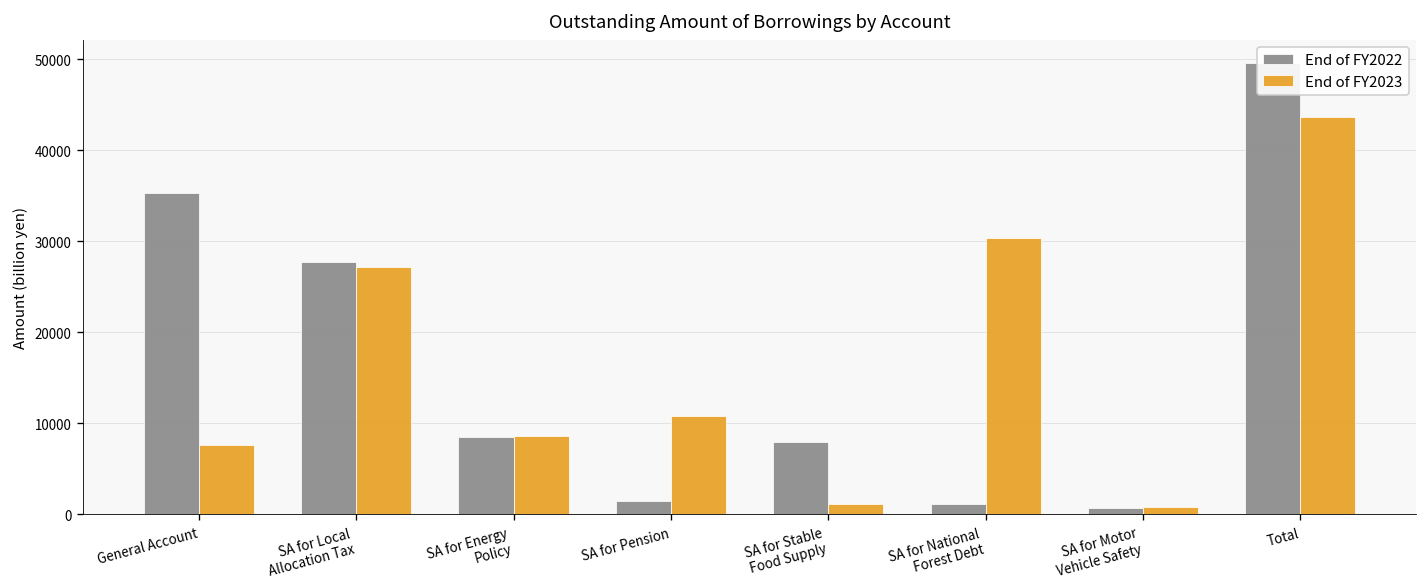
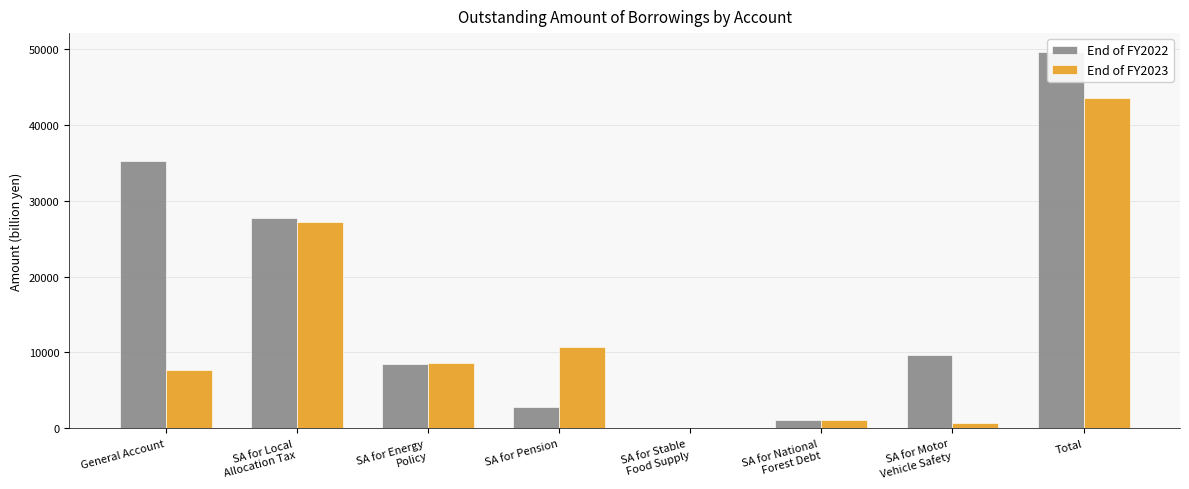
  {
    "End of FY2022": {
      "General Account": 35000,
      "SA for Local Allocation Tax": 28000,
      "SA for Energy Policy": 9000,
-     "SA for Pension": 1000,
-     "SA for Stable Food Supply": 8000,
+     "SA for Pension": 3000,
+     "SA for Stable Food Supply": 0,
      "SA for National Forest Debt": 1000,
-     "SA for Motor Vehicle Safety": 1000
+     "SA for Motor Vehicle Safety": 10000
    },
    "End of FY2023": {
      "General Account": 8000,
      "SA for Local Allocation Tax": 27000,
      "SA for Energy Policy": 9000,
      "SA for Pension": 11000,
-     "SA for Stable Food Supply": 1000,
-     "SA for National Forest Debt": 30000,
+     "SA for Stable Food Supply": 0,
+     "SA for National Forest Debt": 1000,
      "SA for Motor Vehicle Safety": 1000,
      "Total": 44000
    }
  }
